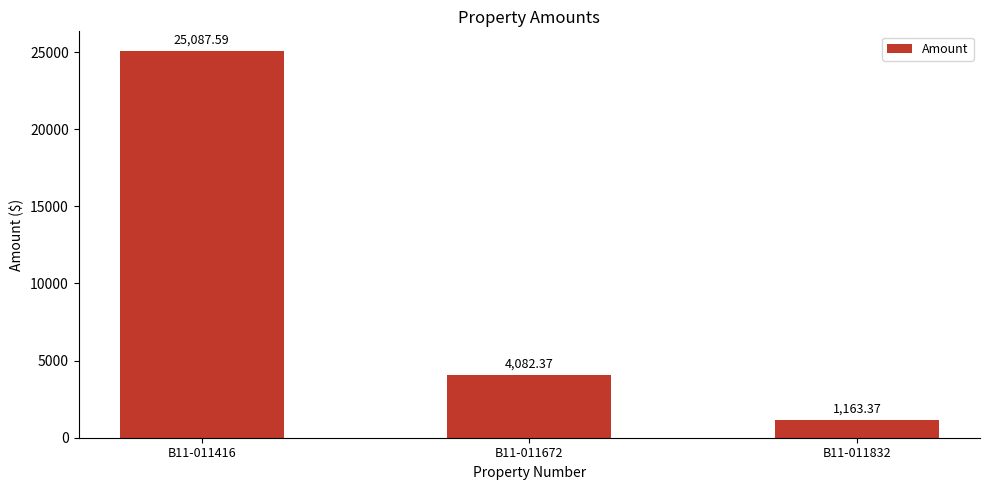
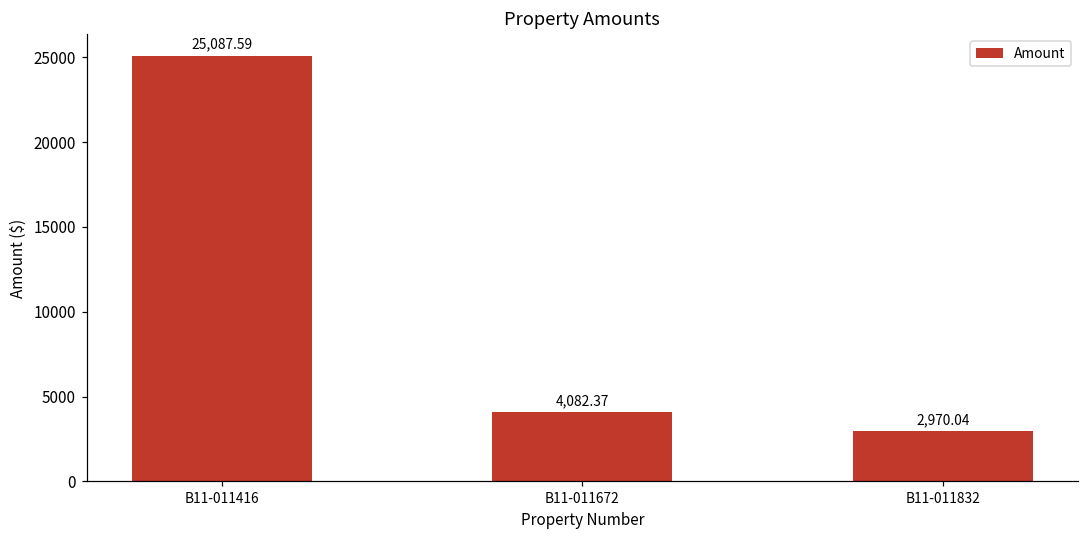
  {
    "B11-011416": "25,087.59",
    "B11-011672": "4,082.37",
-   "B11-011832": "1,163.37"
+   "B11-011832": "2,970.04"
  }
